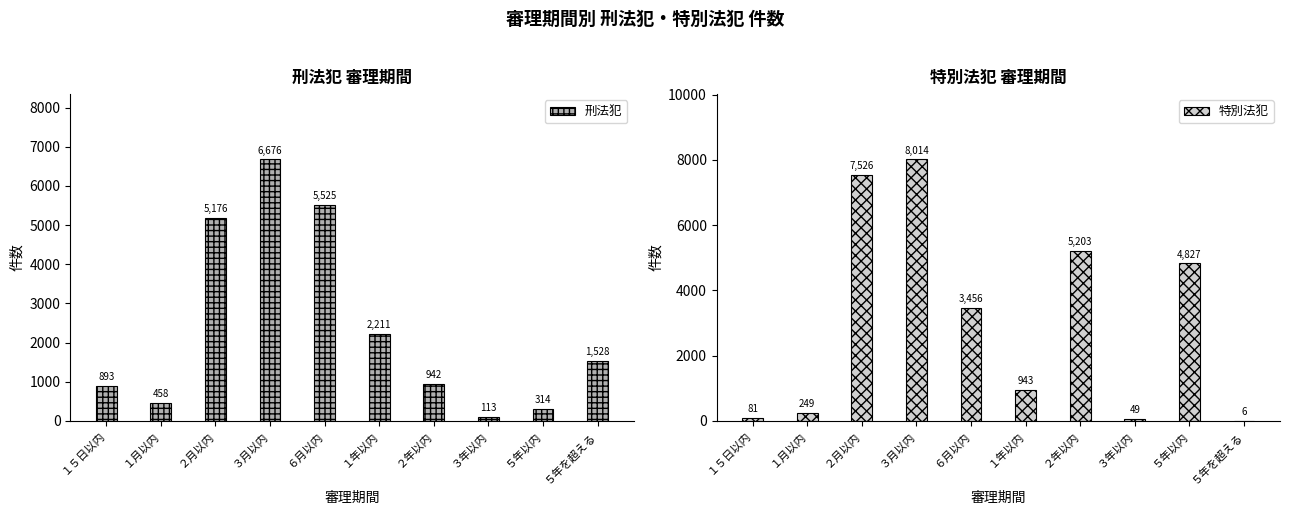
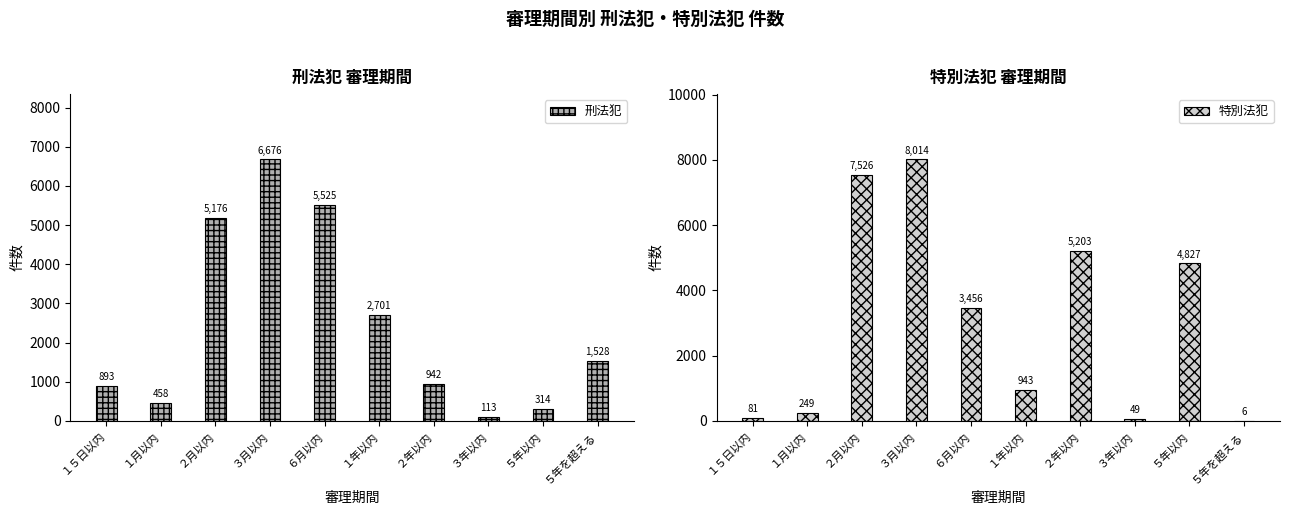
  {
    "刑法犯 審理期間": {
      "１５日以内": "893",
      "１月以内": "458",
      "２月以内": "5,176",
      "３月以内": "6,676",
      "６月以内": "5,525",
-     "１年以内": "2,211",
+     "１年以内": "2,701",
      "２年以内": "942",
      "３年以内": "113",
      "５年以内": "314",
      "５年を超える": "1,528"
    },
    "特別法犯 審理期間": {
      "１５日以内": "81",
      "１月以内": "249",
      "２月以内": "7,526",
      "３月以内": "8,014",
      "６月以内": "3,456",
      "１年以内": "943",
      "２年以内": "5,203",
      "３年以内": "49",
      "５年以内": "4,827",
      "５年を超える": "6"
    }
  }
